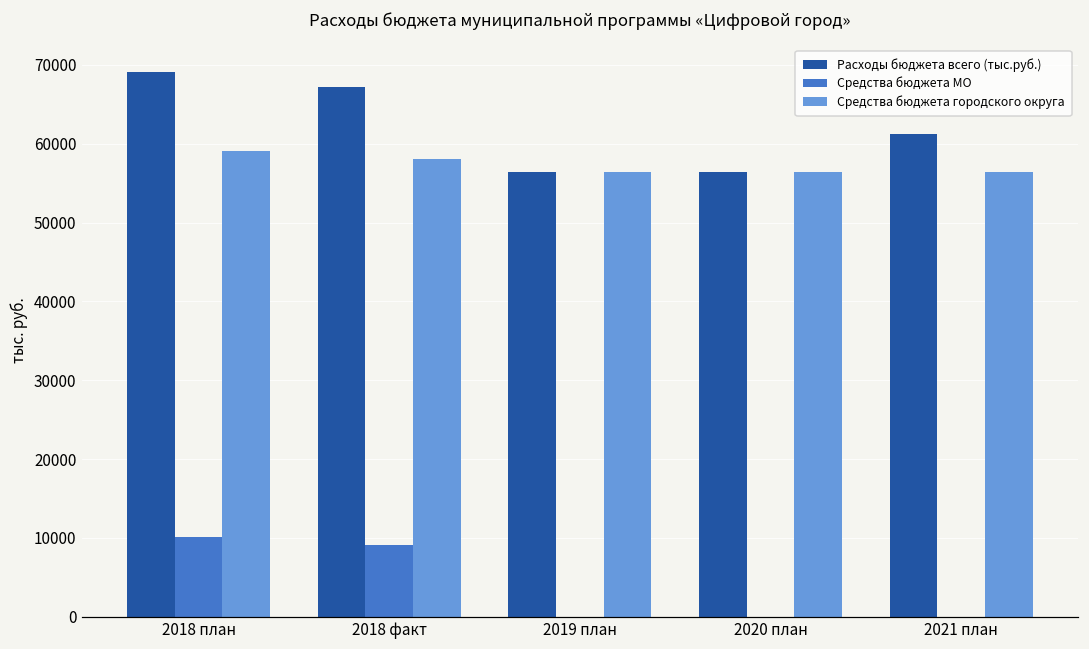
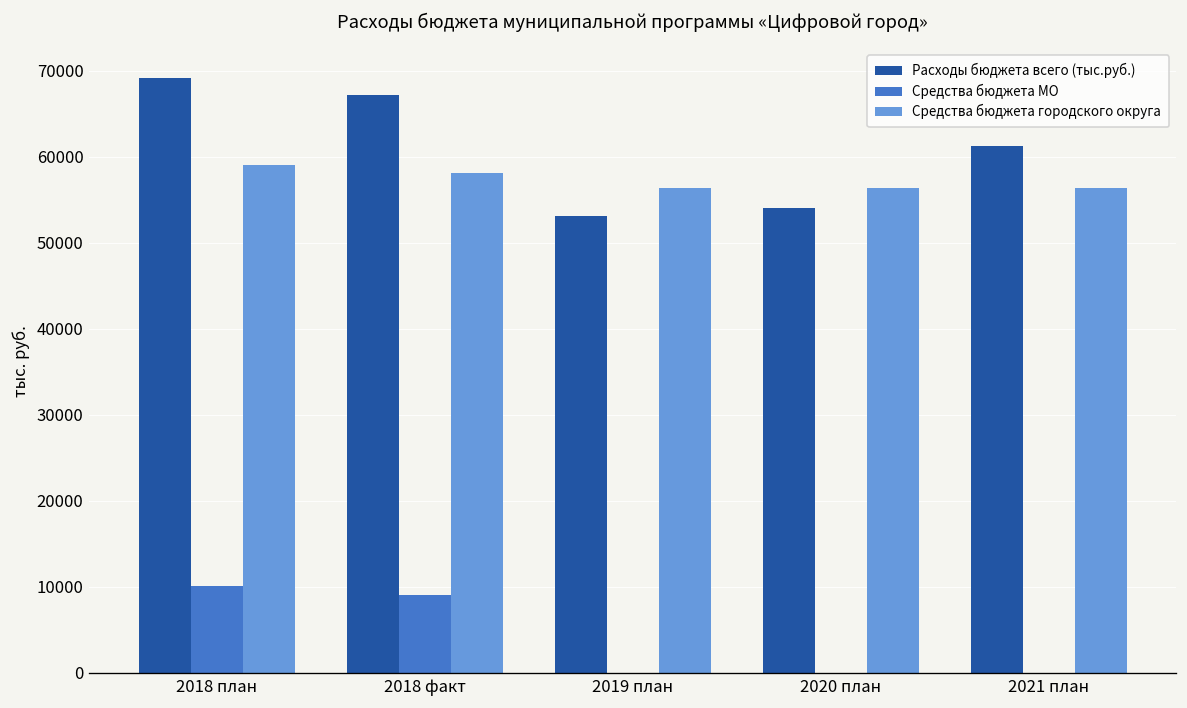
  {
    "Расходы бюджета всего (тыс.руб.)": {
      "2018 план": 69000,
      "2018 факт": 67000,
-     "2019 план": 56000,
-     "2020 план": 56000,
+     "2019 план": 53000,
+     "2020 план": 54000,
      "2021 план": 61000
    }
  }
